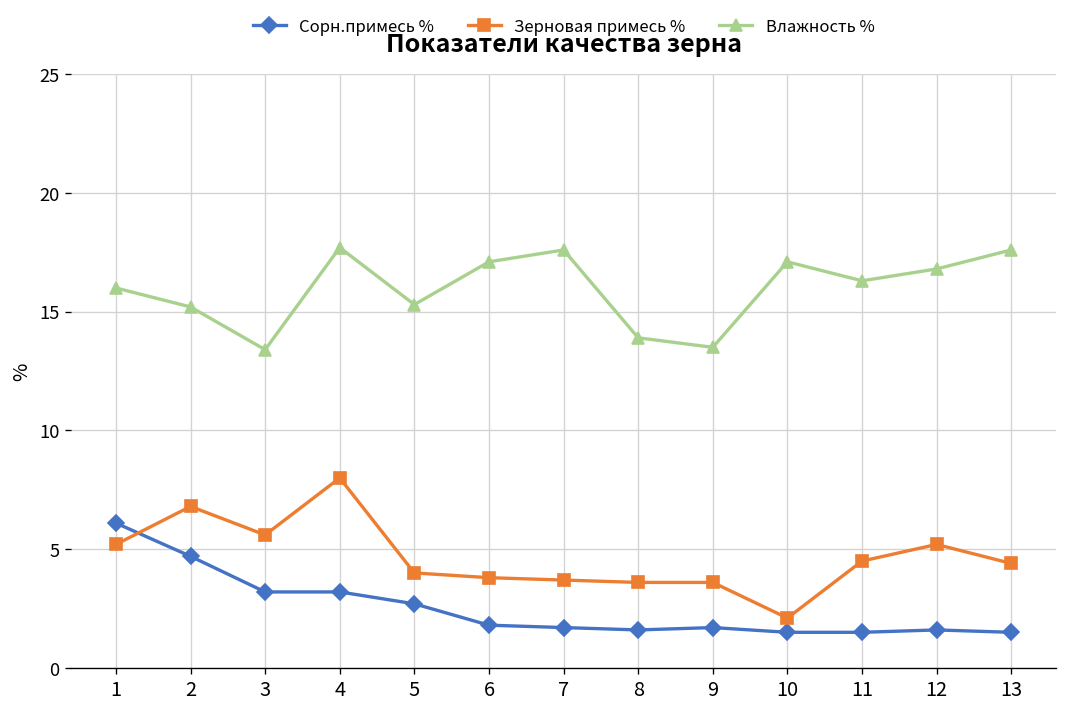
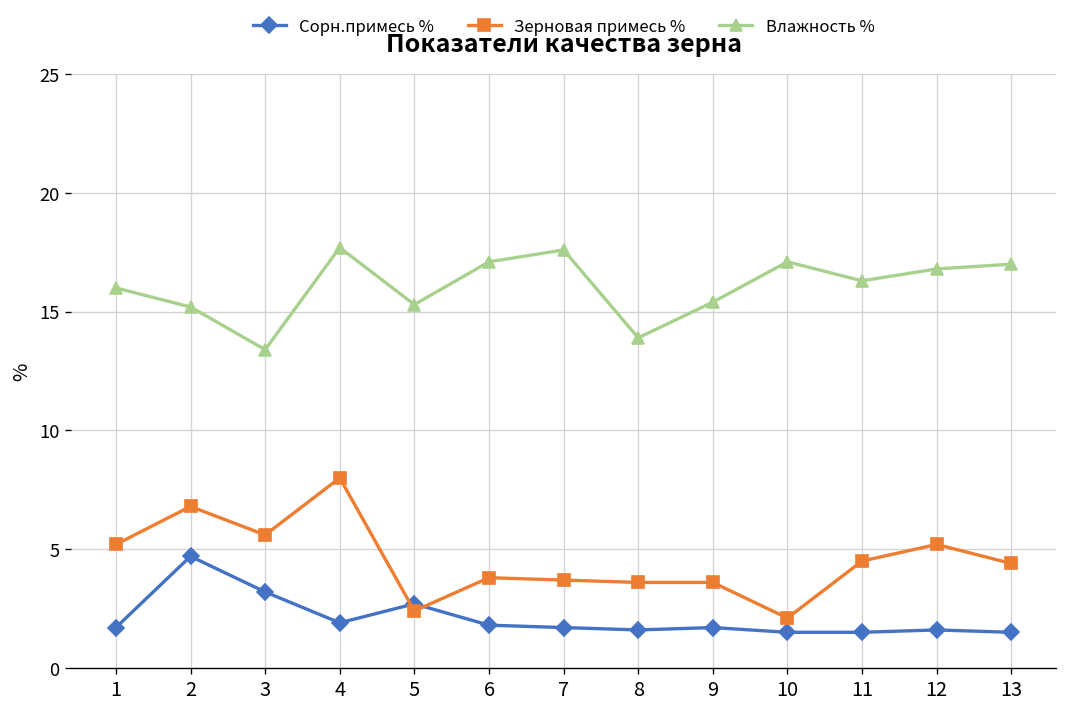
  {
    "Сорн.примесь %": {
-     "1": 6.1,
+     "1": 1.7,
      "2": 4.7,
      "3": 3.2,
-     "4": 3.2,
+     "4": 1.9,
      "5": 2.7,
      "6": 1.8,
      "7": 1.7,
      "8": 1.6,
      "9": 1.7,
      "10": 1.5,
      "11": 1.5,
      "12": 1.6,
      "13": 1.5
    },
    "Зерновая примесь %": {
      "1": 5.2,
      "2": 6.8,
      "3": 5.6,
      "4": 8.0,
-     "5": 4.0,
+     "5": 2.4,
      "6": 3.8,
      "7": 3.7,
      "8": 3.6,
      "9": 3.6,
      "10": 2.1,
      "11": 4.5,
      "12": 5.2,
      "13": 4.4
    },
    "Влажность %": {
      "1": 16.0,
      "2": 15.2,
      "3": 13.4,
      "4": 17.7,
      "5": 15.3,
      "6": 17.1,
      "7": 17.6,
      "8": 13.9,
-     "9": 13.5,
+     "9": 15.4,
      "10": 17.1,
      "11": 16.3,
      "12": 16.8,
-     "13": 17.6
+     "13": 17.0
    }
  }
